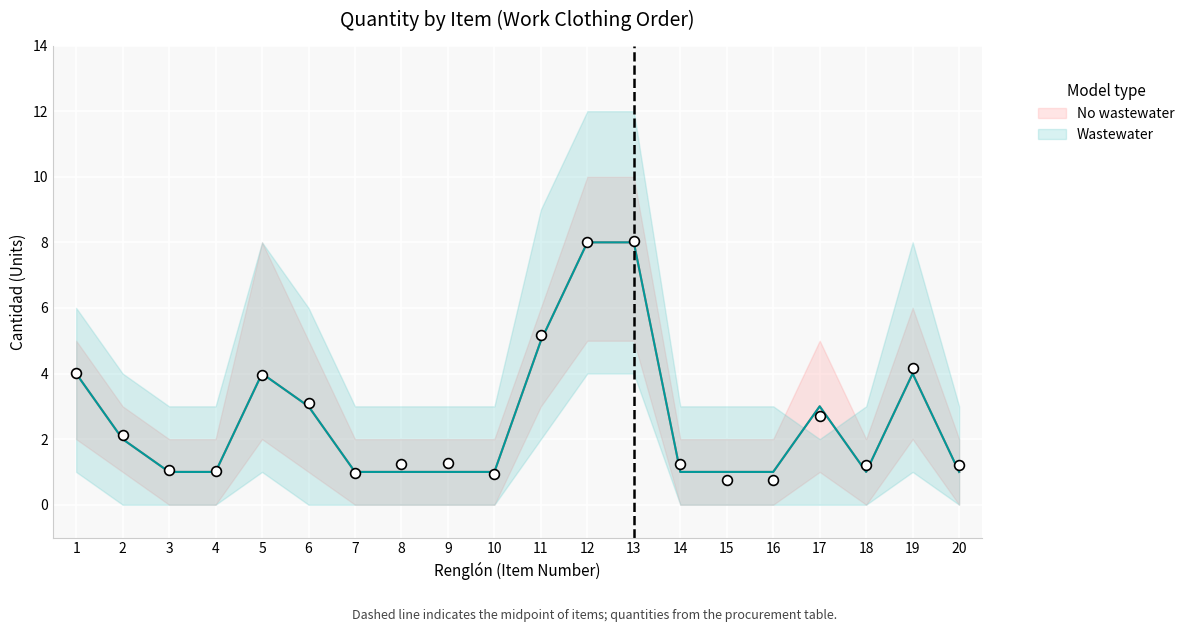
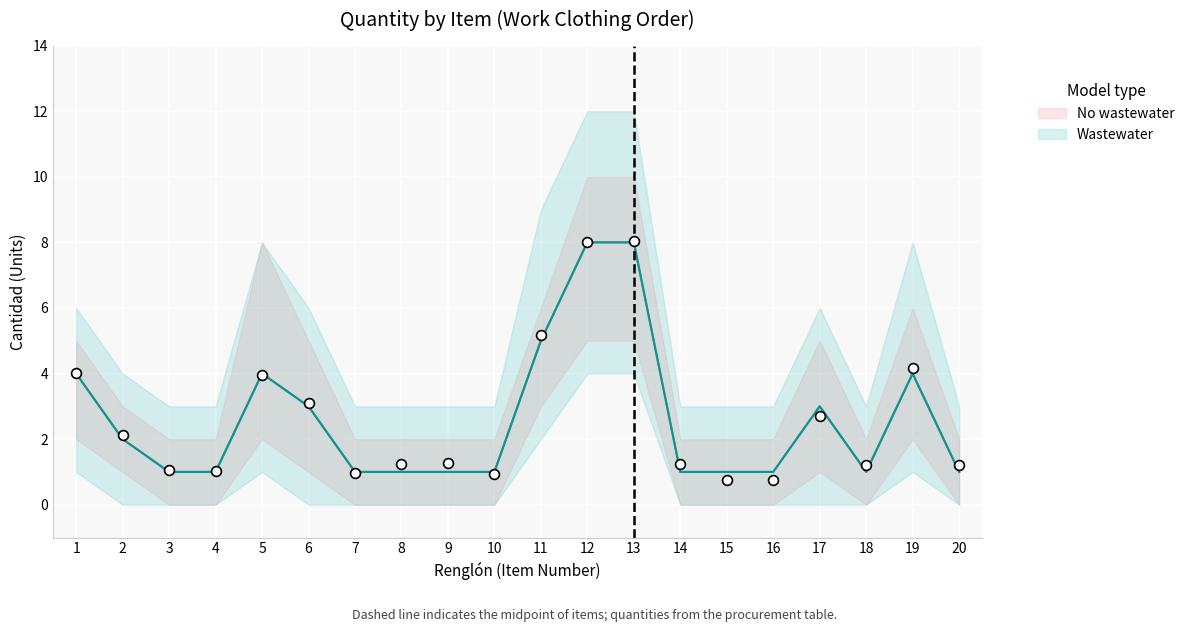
  {
    "Wastewater": {
-     "17": 2
+     "17": 6
    }
  }
